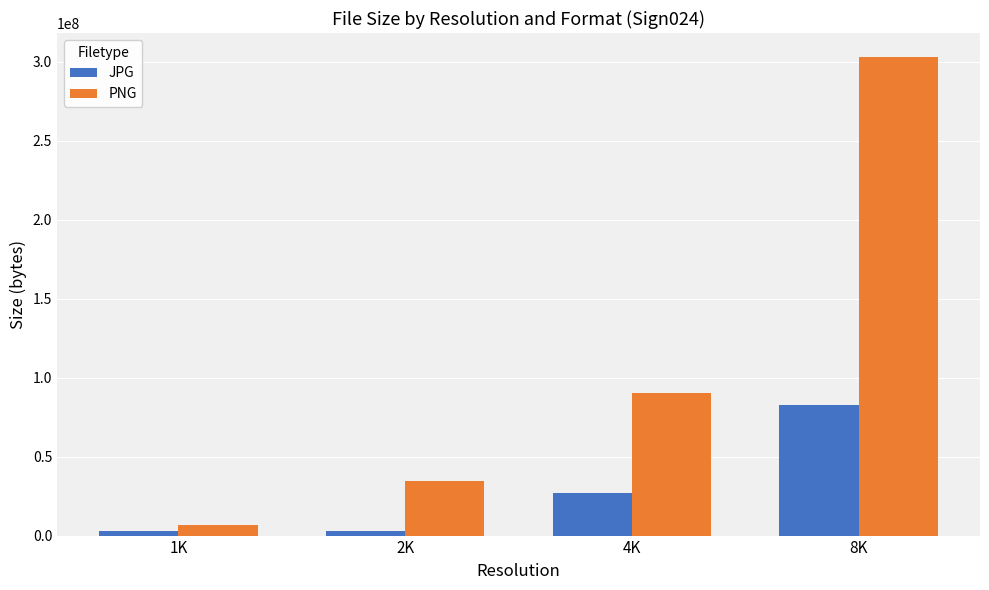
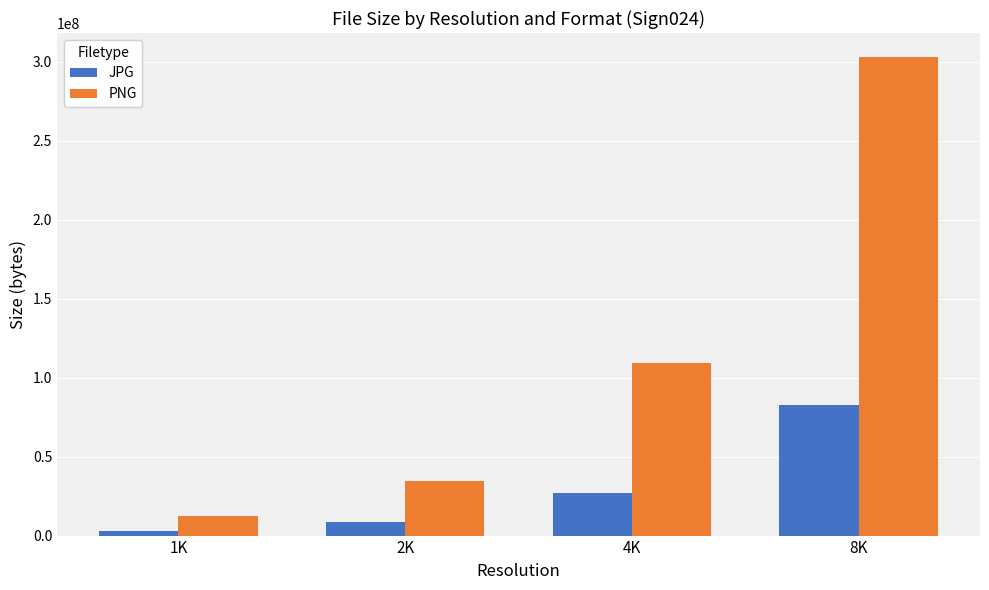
  {
    "JPG": {
      "1K": 3000000,
-     "2K": 3000000,
+     "2K": 8000000,
      "4K": 27000000,
      "8K": 83000000
    },
    "PNG": {
-     "1K": 7000000,
+     "1K": 13000000,
      "2K": 34000000,
-     "4K": 90000000,
+     "4K": 110000000,
      "8K": 303000000
    }
  }
